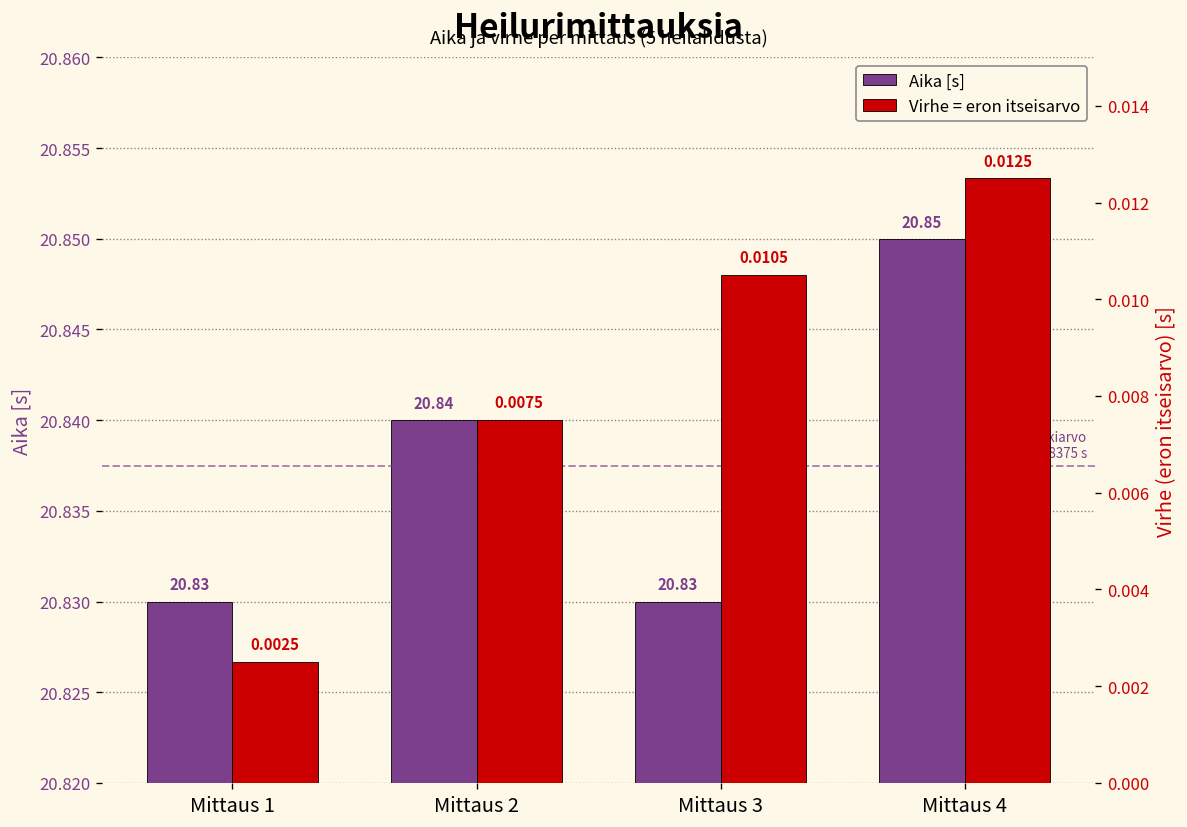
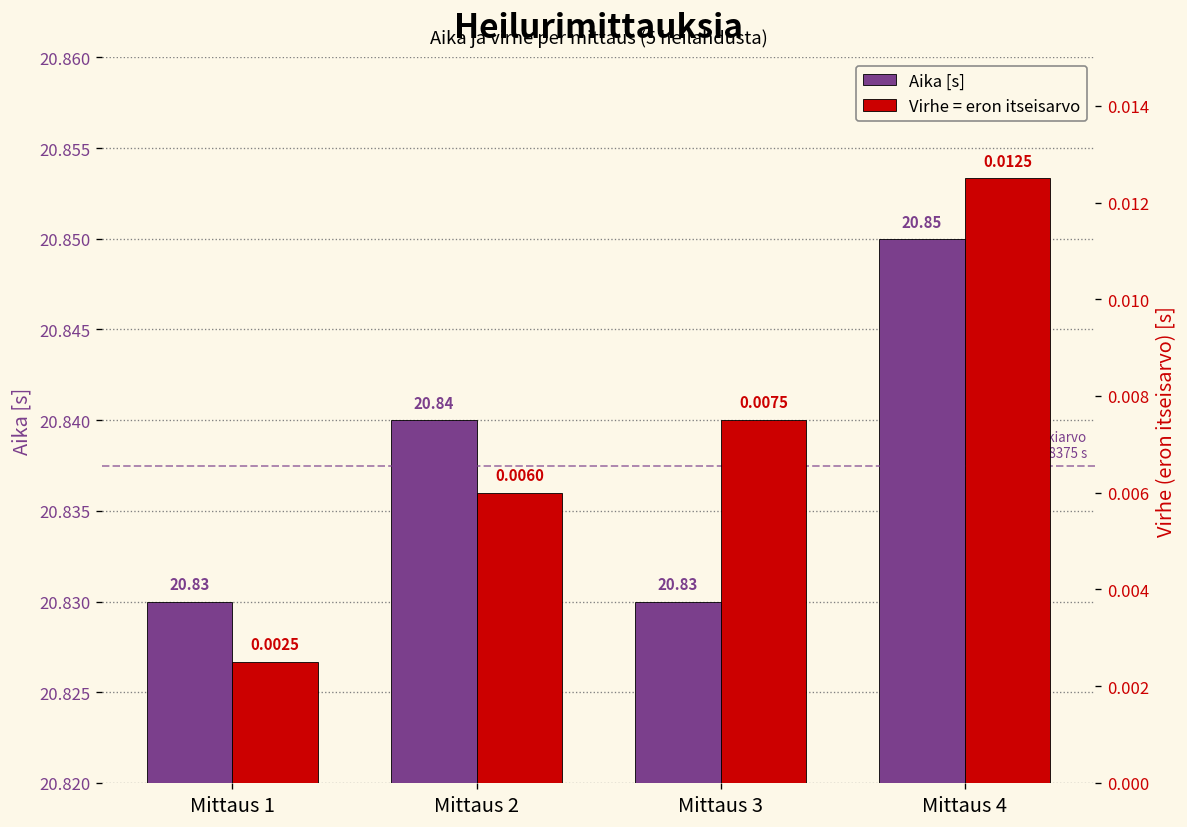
  {
    "Aika [s]": {
      "Mittaus 1": 20.83,
      "Mittaus 2": 20.84,
      "Mittaus 3": 20.83,
      "Mittaus 4": 20.85
    },
    "Virhe = eron itseisarvo": {
      "Mittaus 1": 0.0025,
-     "Mittaus 2": 0.0075,
-     "Mittaus 3": 0.0105,
+     "Mittaus 2": 0.0060,
+     "Mittaus 3": 0.0075,
      "Mittaus 4": 0.0125
    }
  }
